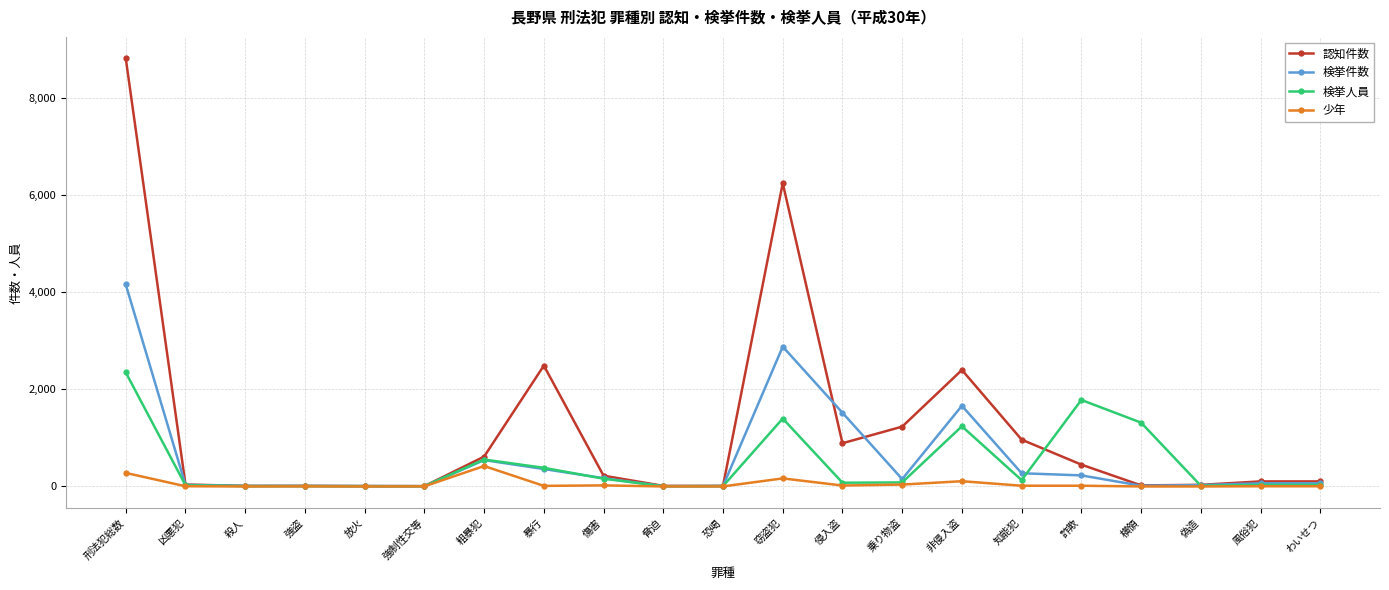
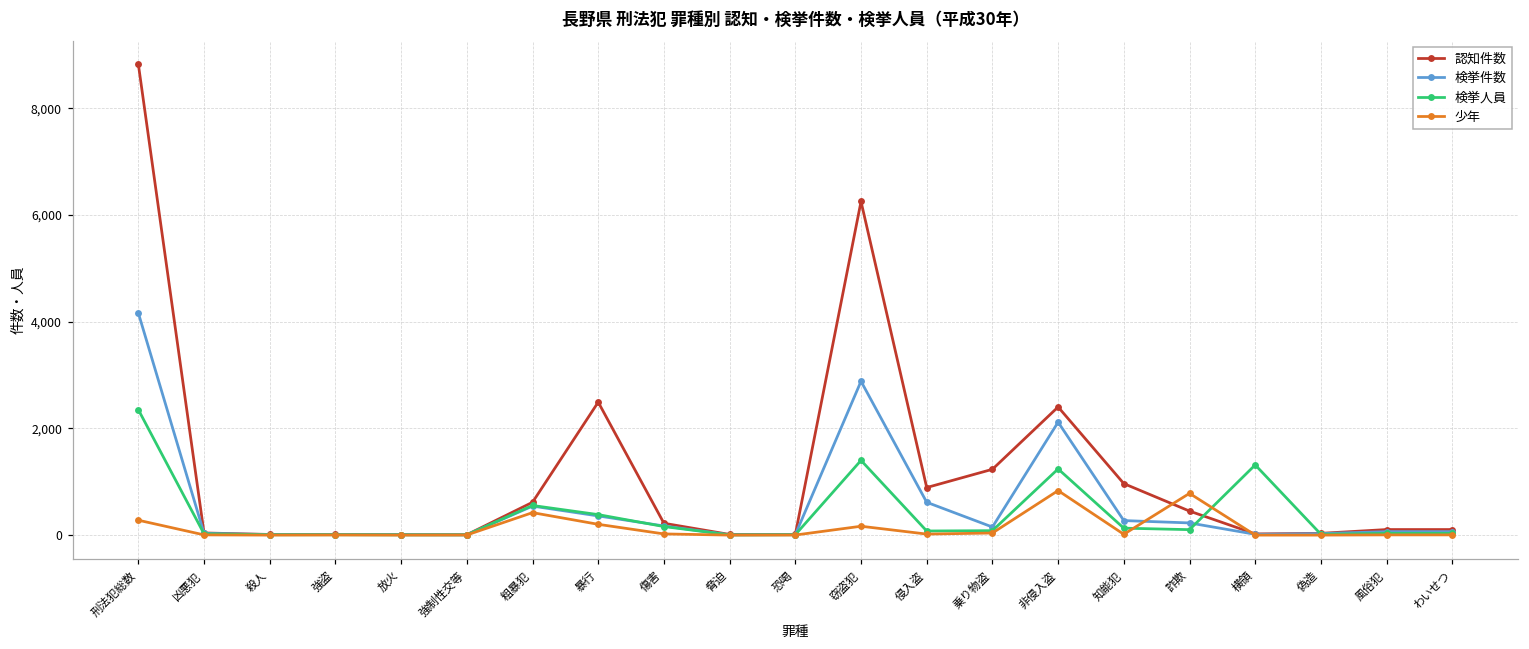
  {
    "認知件数": {
      "刑法犯総数": "8,800",
      "粗暴犯": "600",
      "暴行": "2,500",
      "窃盗犯": "6,300",
      "侵入盗": "900",
      "乗り物盗": "1,200",
      "非侵入盗": "2,400",
      "知能犯": "1,000",
      "詐欺": "500"
    },
    "検挙件数": {
      "刑法犯総数": "4,200",
      "窃盗犯": "2,900",
-     "侵入盗": "1,500",
+     "侵入盗": "600",
      "乗り物盗": "200",
-     "非侵入盗": "1,700",
+     "非侵入盗": "2,100",
      "知能犯": "300",
      "詐欺": "200"
    },
    "検挙人員": {
      "刑法犯総数": "2,400",
      "窃盗犯": "1,400",
      "侵入盗": "100",
      "非侵入盗": "1,200",
      "知能犯": "100",
-     "詐欺": "1,800",
+     "詐欺": "100",
      "横領": "1,300"
    },
    "少年": {
      "刑法犯総数": "300",
      "粗暴犯": "400",
-     "暴行": "0",
+     "暴行": "200",
      "傷害": "0",
      "窃盗犯": "200",
      "侵入盗": "0",
-     "非侵入盗": "100",
+     "非侵入盗": "800",
      "知能犯": "0",
-     "詐欺": "0"
+     "詐欺": "800"
    }
  }
